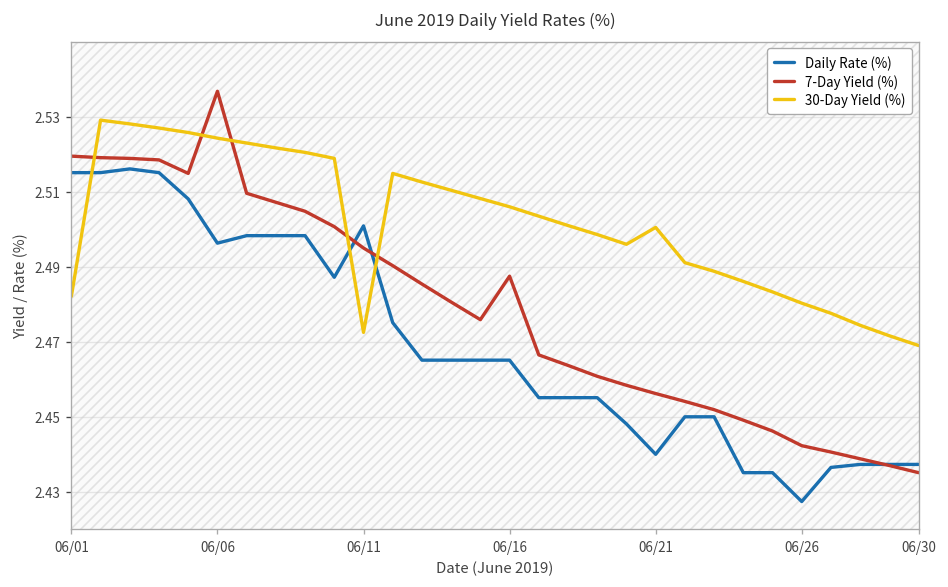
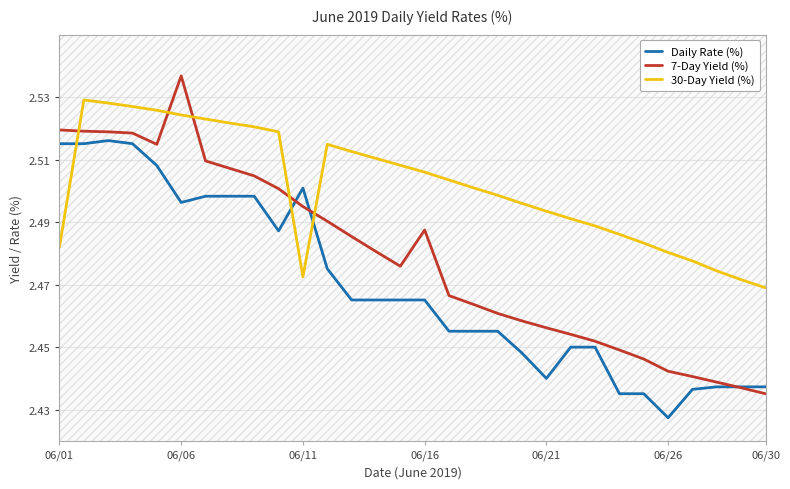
  {
    "Daily Rate (%)": {
      "06/01": 2.515,
      "06/06": 2.496,
      "06/11": 2.501,
      "06/16": 2.465,
      "06/21": 2.440,
      "06/26": 2.427,
      "06/30": 2.437
    },
    "7-Day Yield (%)": {
      "06/01": 2.520,
      "06/06": 2.537,
      "06/11": 2.495,
      "06/16": 2.488,
      "06/21": 2.456,
      "06/26": 2.442,
      "06/30": 2.435
    },
    "30-Day Yield (%)": {
      "06/01": 2.482,
      "06/06": 2.524,
      "06/11": 2.473,
      "06/16": 2.506,
-     "06/21": 2.501,
+     "06/21": 2.494,
      "06/26": 2.480,
      "06/30": 2.469
    }
  }
